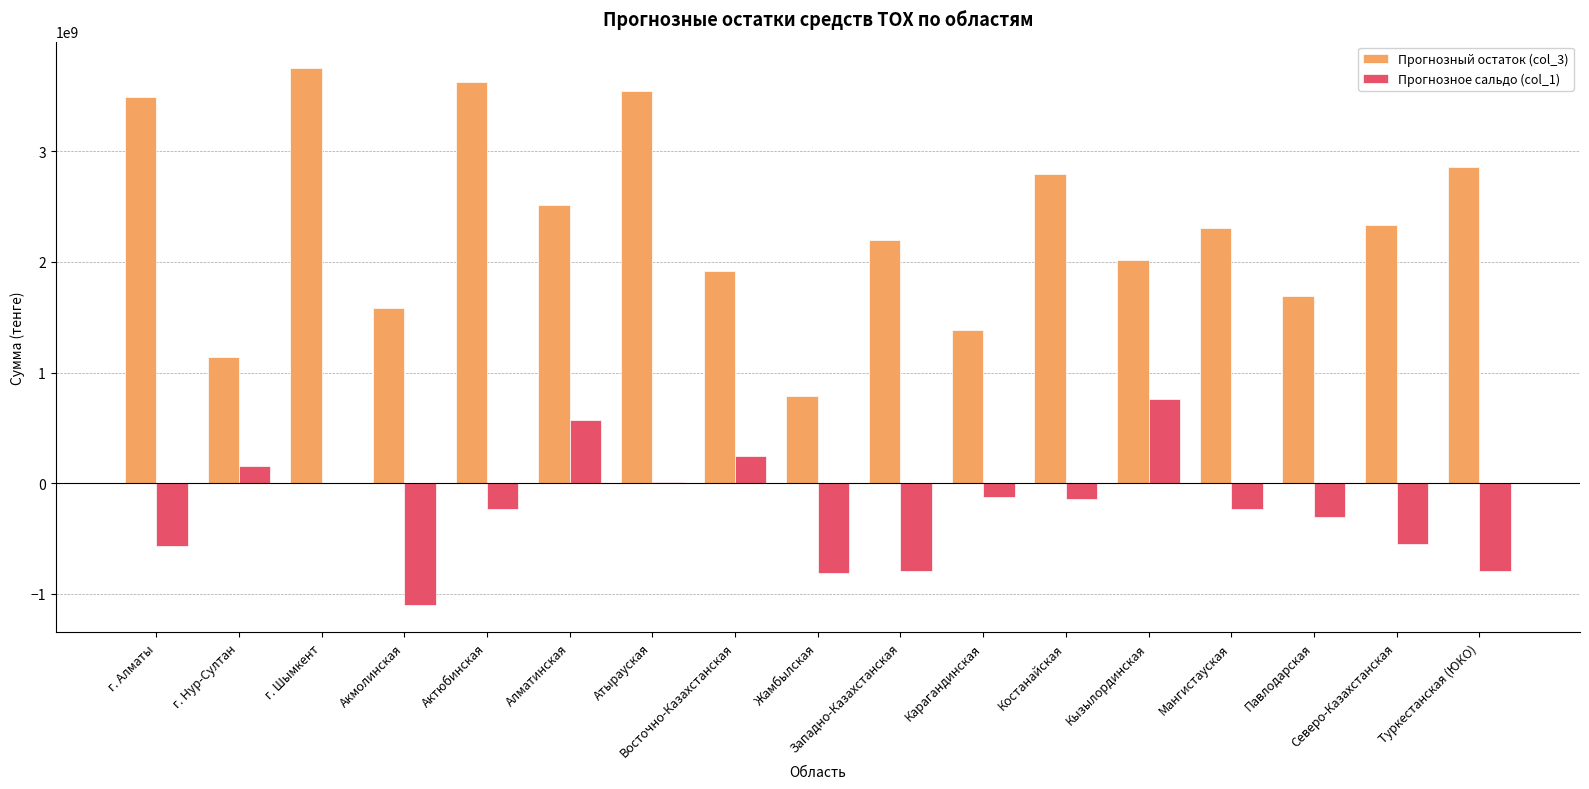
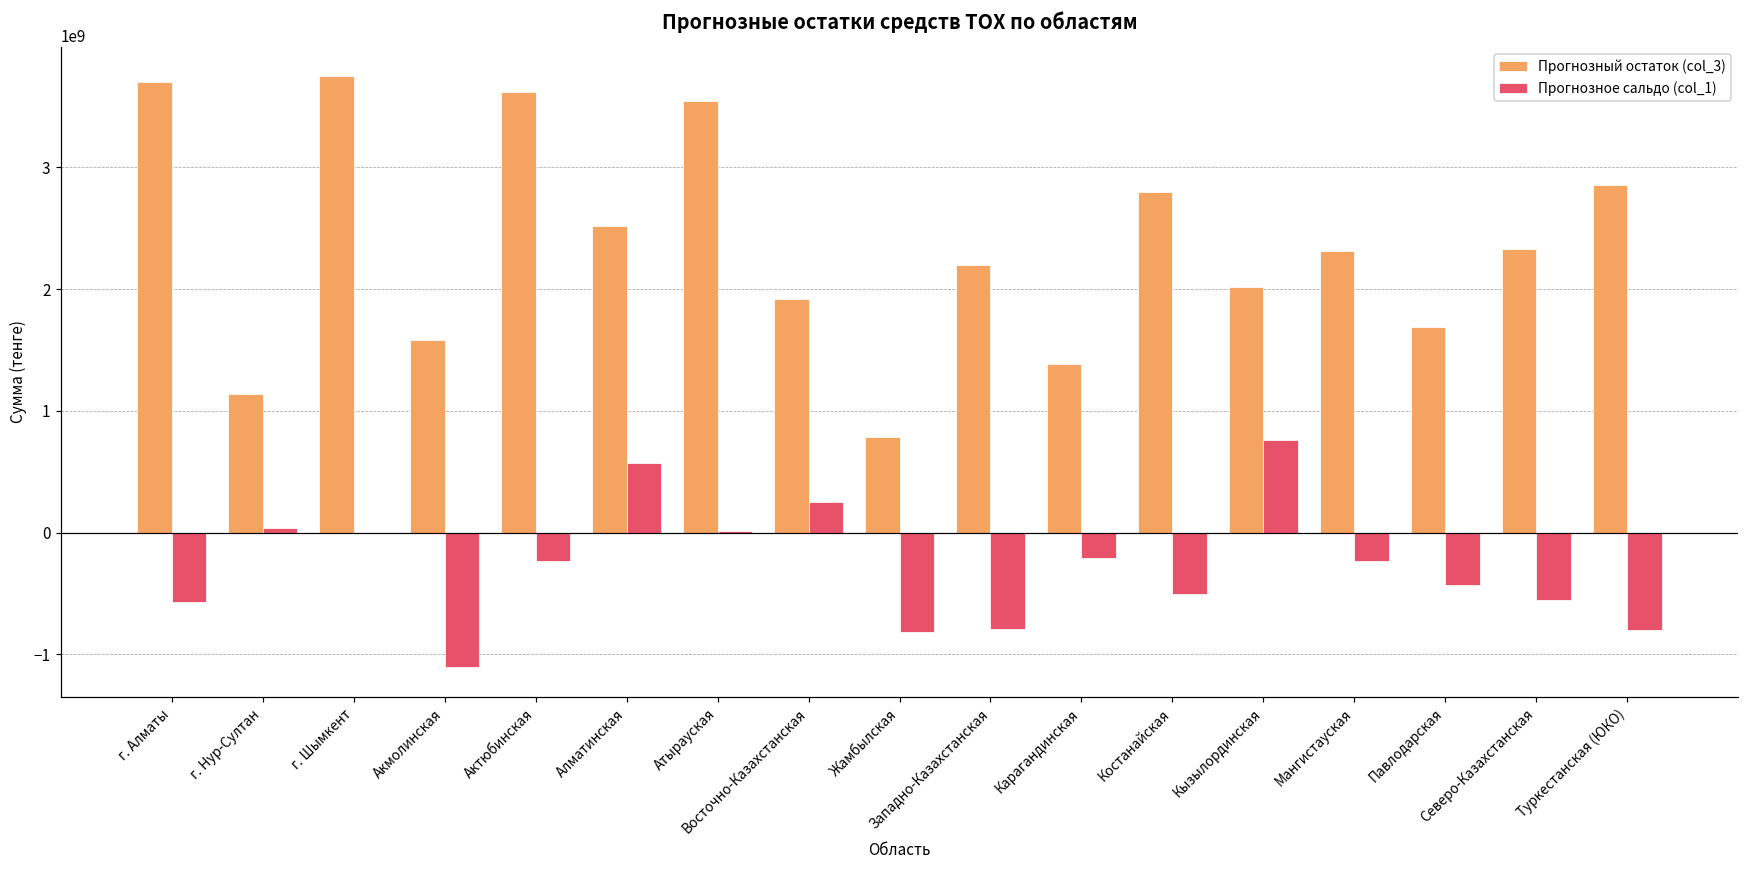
  {
    "Прогнозный остаток (col_3)": {
-     "г. Алматы": 3490000000,
+     "г. Алматы": 3700000000,
      "г. Нур-Султан": 1140000000,
      "г. Шымкент": 3750000000,
      "Акмолинская": 1580000000,
      "Актюбинская": 3620000000,
      "Алматинская": 2520000000,
      "Атырауская": 3540000000,
      "Восточно-Казахстанская": 1920000000,
      "Жамбылская": 790000000,
      "Западно-Казахстанская": 2200000000,
      "Карагандинская": 1380000000,
      "Костанайская": 2800000000,
      "Кызылординская": 2020000000,
      "Мангистауская": 2310000000,
      "Павлодарская": 1690000000,
      "Северо-Казахстанская": 2330000000,
      "Туркестанская (ЮКО)": 2860000000
    },
    "Прогнозное сальдо (col_1)": {
      "г. Алматы": -570000000,
-     "г. Нур-Султан": 150000000,
+     "г. Нур-Султан": 40000000,
      "г. Шымкент": 0,
      "Акмолинская": -1100000000,
      "Актюбинская": -240000000,
      "Алматинская": 580000000,
      "Восточно-Казахстанская": 250000000,
      "Жамбылская": -810000000,
      "Западно-Казахстанская": -790000000,
-     "Карагандинская": -120000000,
-     "Костанайская": -140000000,
+     "Карагандинская": -210000000,
+     "Костанайская": -500000000,
      "Кызылординская": 760000000,
      "Мангистауская": -230000000,
-     "Павлодарская": -300000000,
+     "Павлодарская": -430000000,
      "Северо-Казахстанская": -550000000,
      "Туркестанская (ЮКО)": -800000000
    }
  }
